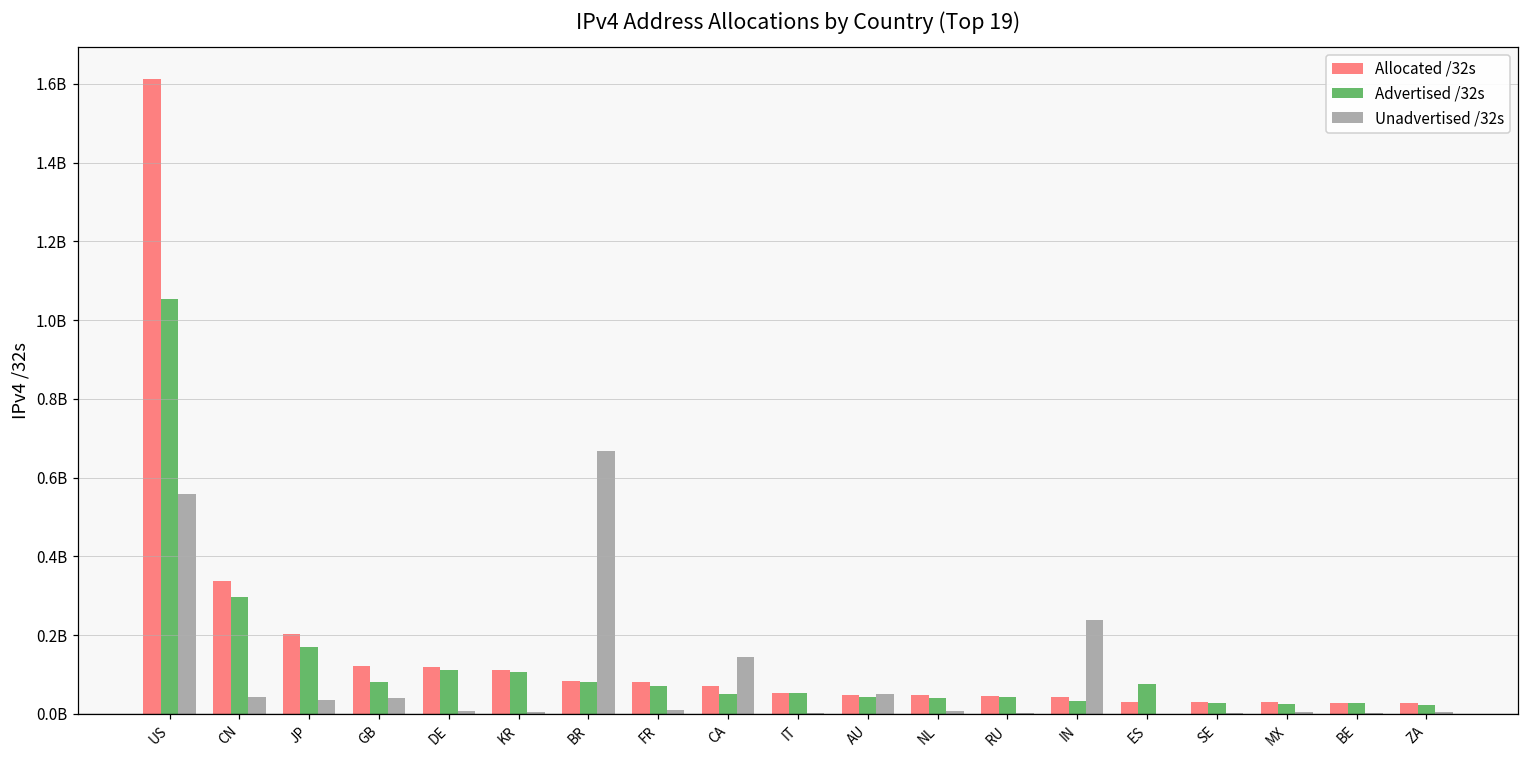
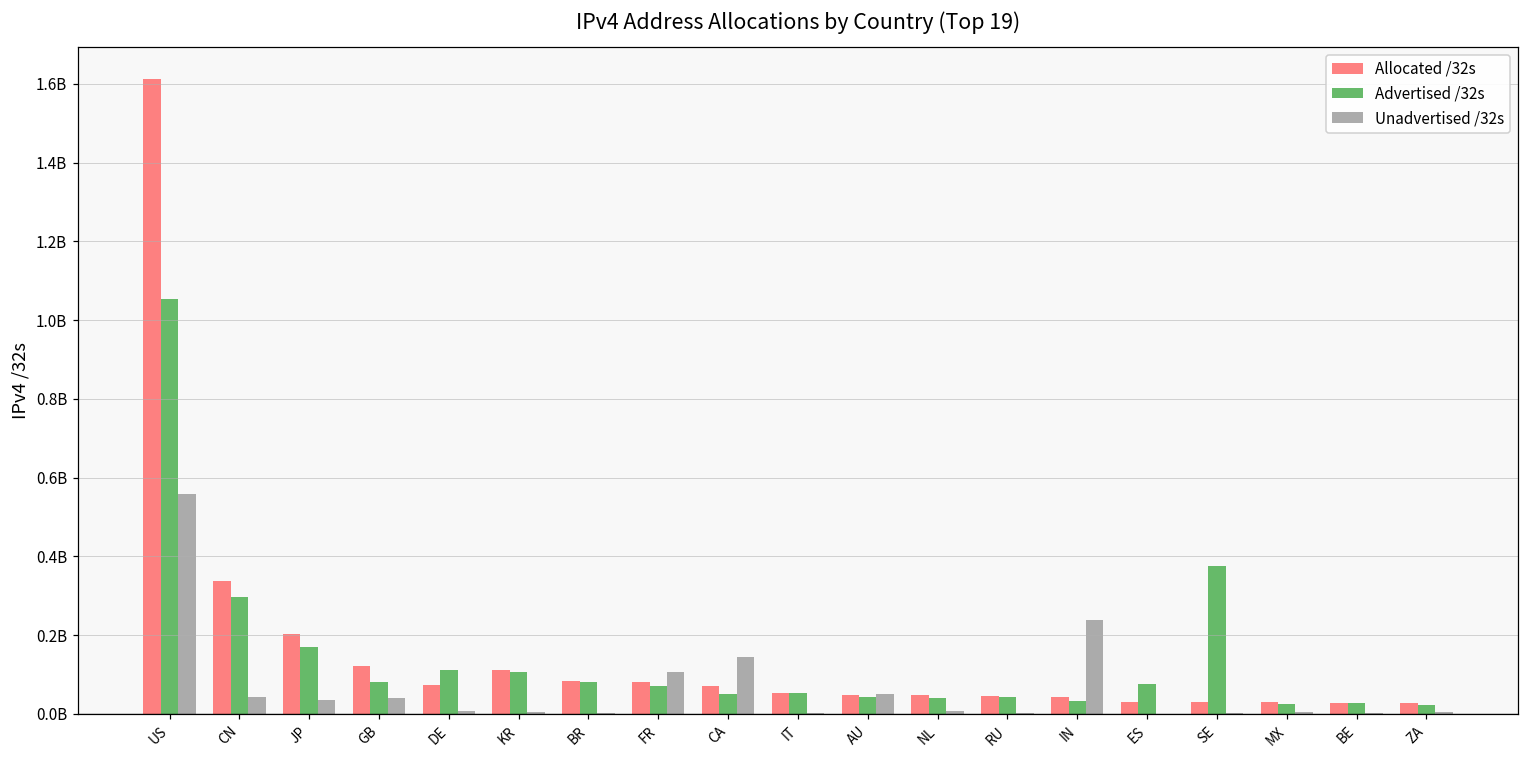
  {
    "Allocated /32s": {
      "US": 1610000000,
      "CN": 340000000,
      "JP": 200000000,
      "GB": 120000000,
-     "DE": 120000000,
+     "DE": 70000000,
      "KR": 110000000,
      "BR": 80000000,
      "FR": 80000000,
      "CA": 70000000,
      "IT": 50000000,
      "AU": 50000000,
      "NL": 50000000,
      "RU": 50000000,
      "IN": 40000000,
      "ES": 30000000,
      "SE": 30000000,
      "MX": 30000000,
      "BE": 30000000,
      "ZA": 30000000
    },
    "Advertised /32s": {
      "US": 1050000000,
      "CN": 300000000,
      "JP": 170000000,
      "GB": 80000000,
      "DE": 110000000,
      "KR": 110000000,
      "BR": 80000000,
      "FR": 70000000,
      "CA": 50000000,
      "IT": 50000000,
      "AU": 40000000,
      "NL": 40000000,
      "RU": 40000000,
      "IN": 30000000,
      "ES": 80000000,
-     "SE": 30000000,
+     "SE": 370000000,
      "MX": 20000000,
      "BE": 30000000,
      "ZA": 20000000
    },
    "Unadvertised /32s": {
      "US": 560000000,
      "CN": 40000000,
      "JP": 30000000,
      "GB": 40000000,
      "DE": 10000000,
-     "BR": 670000000,
-     "FR": 10000000,
+     "BR": 0,
+     "FR": 110000000,
      "CA": 140000000,
      "AU": 50000000,
      "NL": 10000000,
      "IN": 240000000
    }
  }
